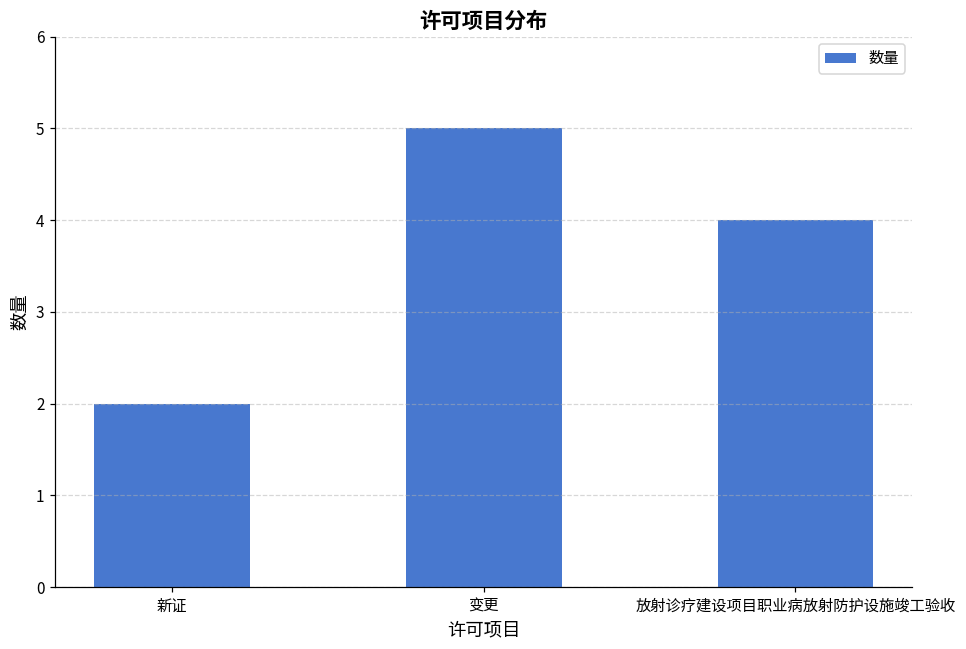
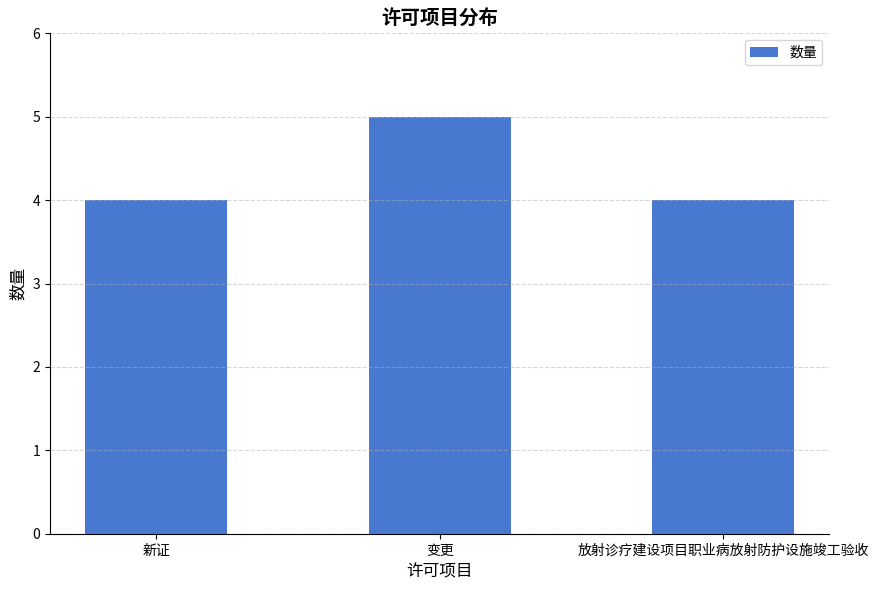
  {
-   "新证": 2,
+   "新证": 4,
    "变更": 5,
    "放射诊疗建设项目职业病放射防护设施竣工验收": 4
  }
